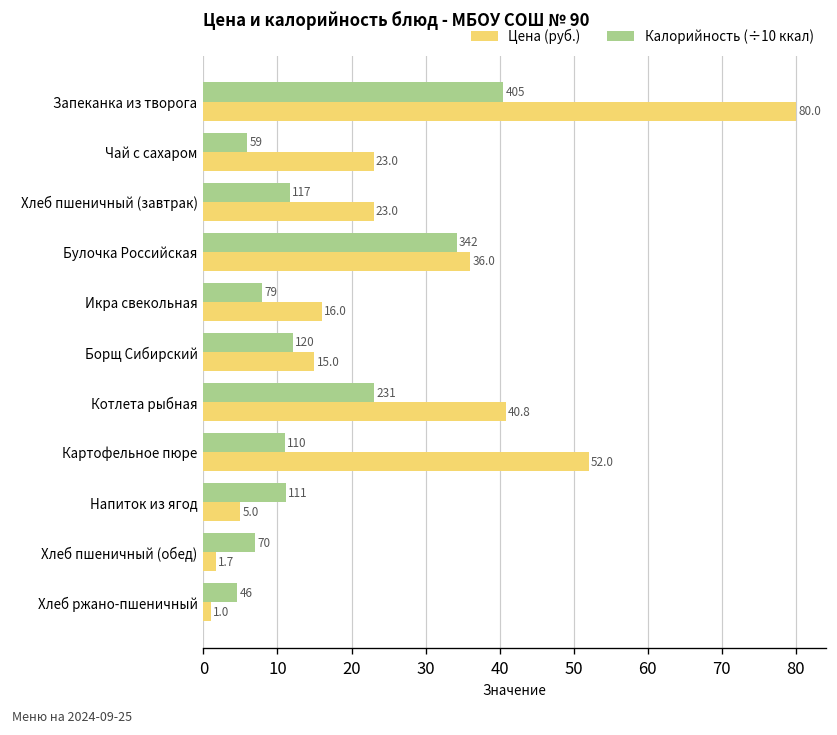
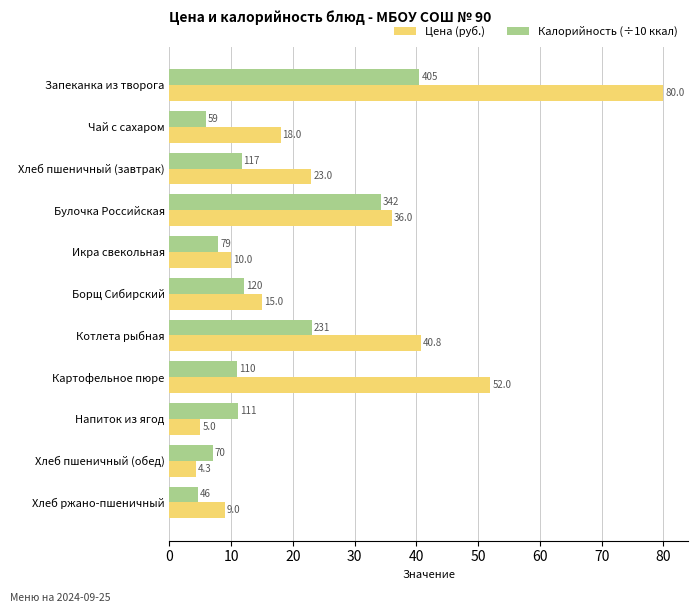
  {
    "Цена (руб.)": {
      "Запеканка из творога": 80.0,
-     "Чай с сахаром": 23.0,
+     "Чай с сахаром": 18.0,
      "Хлеб пшеничный (завтрак)": 23.0,
      "Булочка Российская": 36.0,
-     "Икра свекольная": 16.0,
+     "Икра свекольная": 10.0,
      "Борщ Сибирский": 15.0,
      "Котлета рыбная": 40.8,
      "Картофельное пюре": 52.0,
      "Напиток из ягод": 5.0,
-     "Хлеб пшеничный (обед)": 1.7,
-     "Хлеб ржано-пшеничный": 1.0
+     "Хлеб пшеничный (обед)": 4.3,
+     "Хлеб ржано-пшеничный": 9.0
    }
  }
